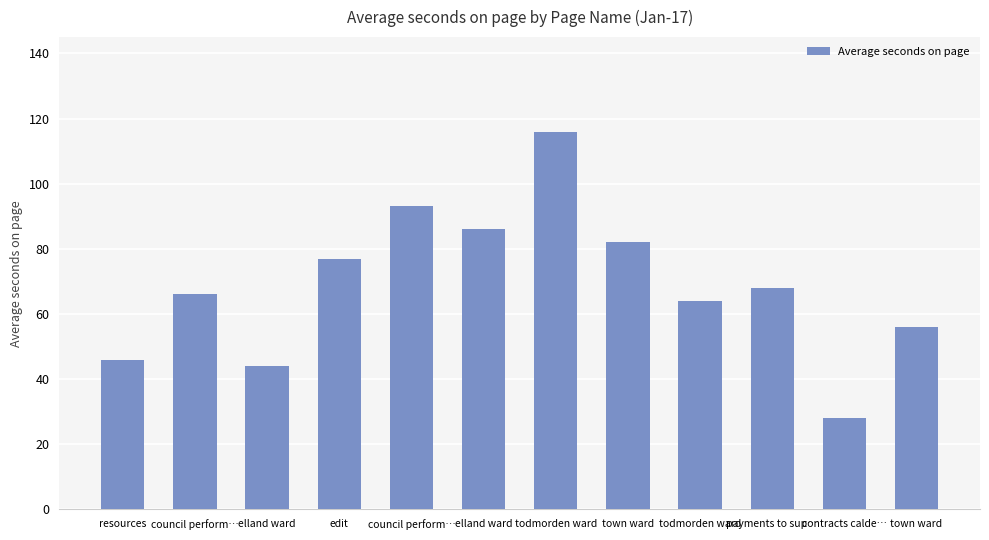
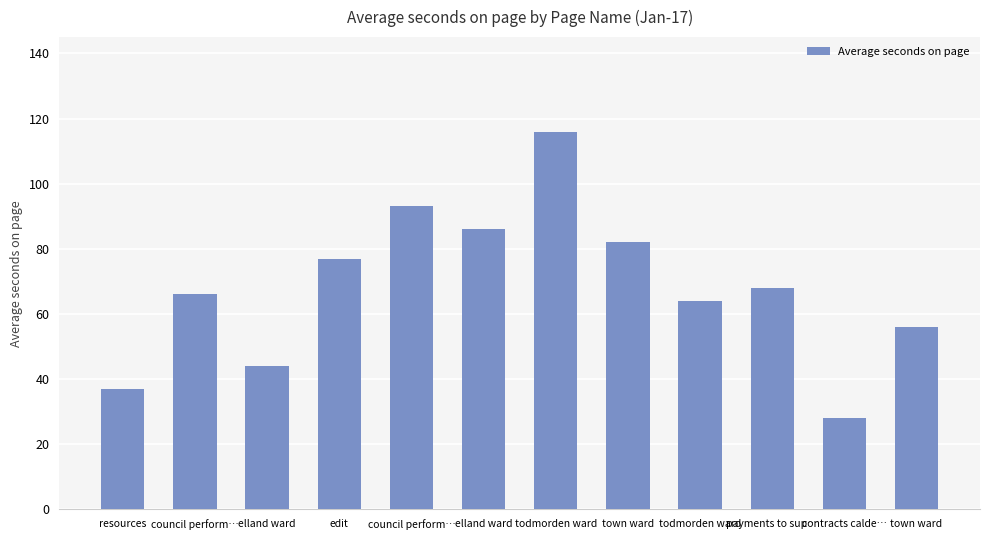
  {
-   "resources": 46,
+   "resources": 37,
    "edit": 77,
    "todmorden ward": 116
  }
